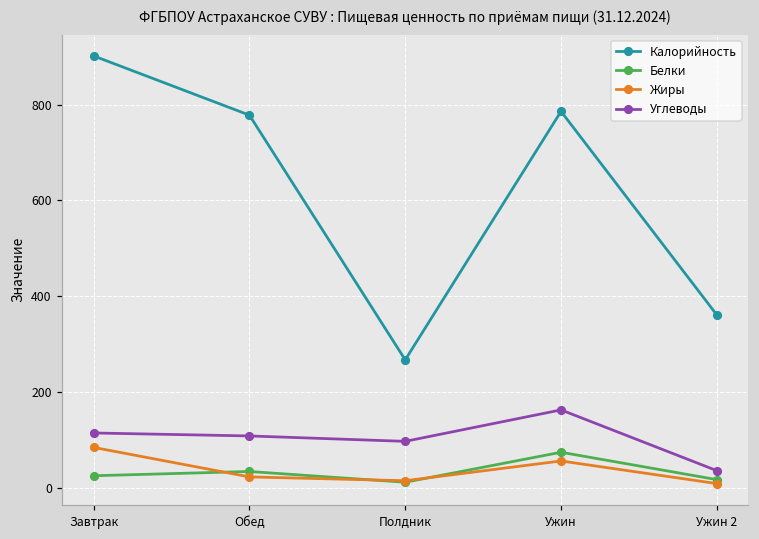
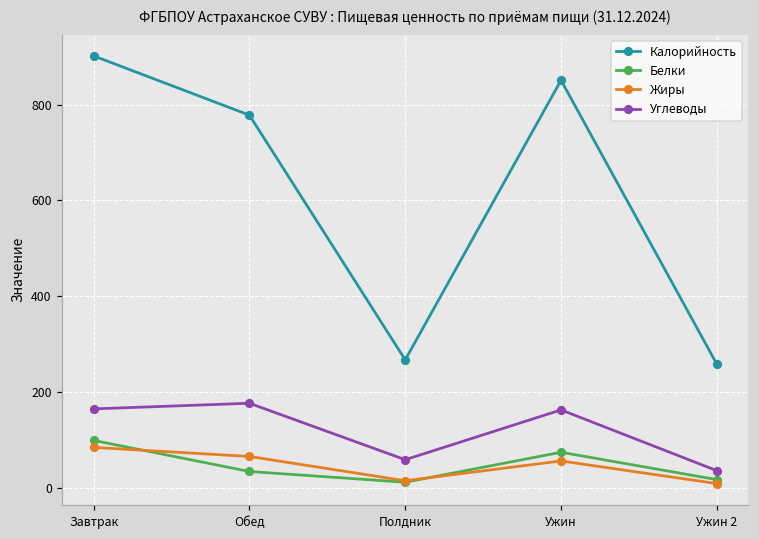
  {
    "Калорийность": {
      "Завтрак": 900,
      "Обед": 780,
      "Полдник": 270,
-     "Ужин": 790,
-     "Ужин 2": 360
+     "Ужин": 850,
+     "Ужин 2": 260
    },
    "Белки": {
-     "Завтрак": 30,
+     "Завтрак": 100,
      "Обед": 30,
      "Ужин": 70,
      "Ужин 2": 20
    },
    "Жиры": {
      "Завтрак": 80,
-     "Обед": 20,
+     "Обед": 70,
      "Ужин": 60,
      "Ужин 2": 10
    },
    "Углеводы": {
-     "Завтрак": 110,
-     "Обед": 110,
-     "Полдник": 100,
+     "Завтрак": 170,
+     "Обед": 180,
+     "Полдник": 60,
      "Ужин": 160,
      "Ужин 2": 40
    }
  }
